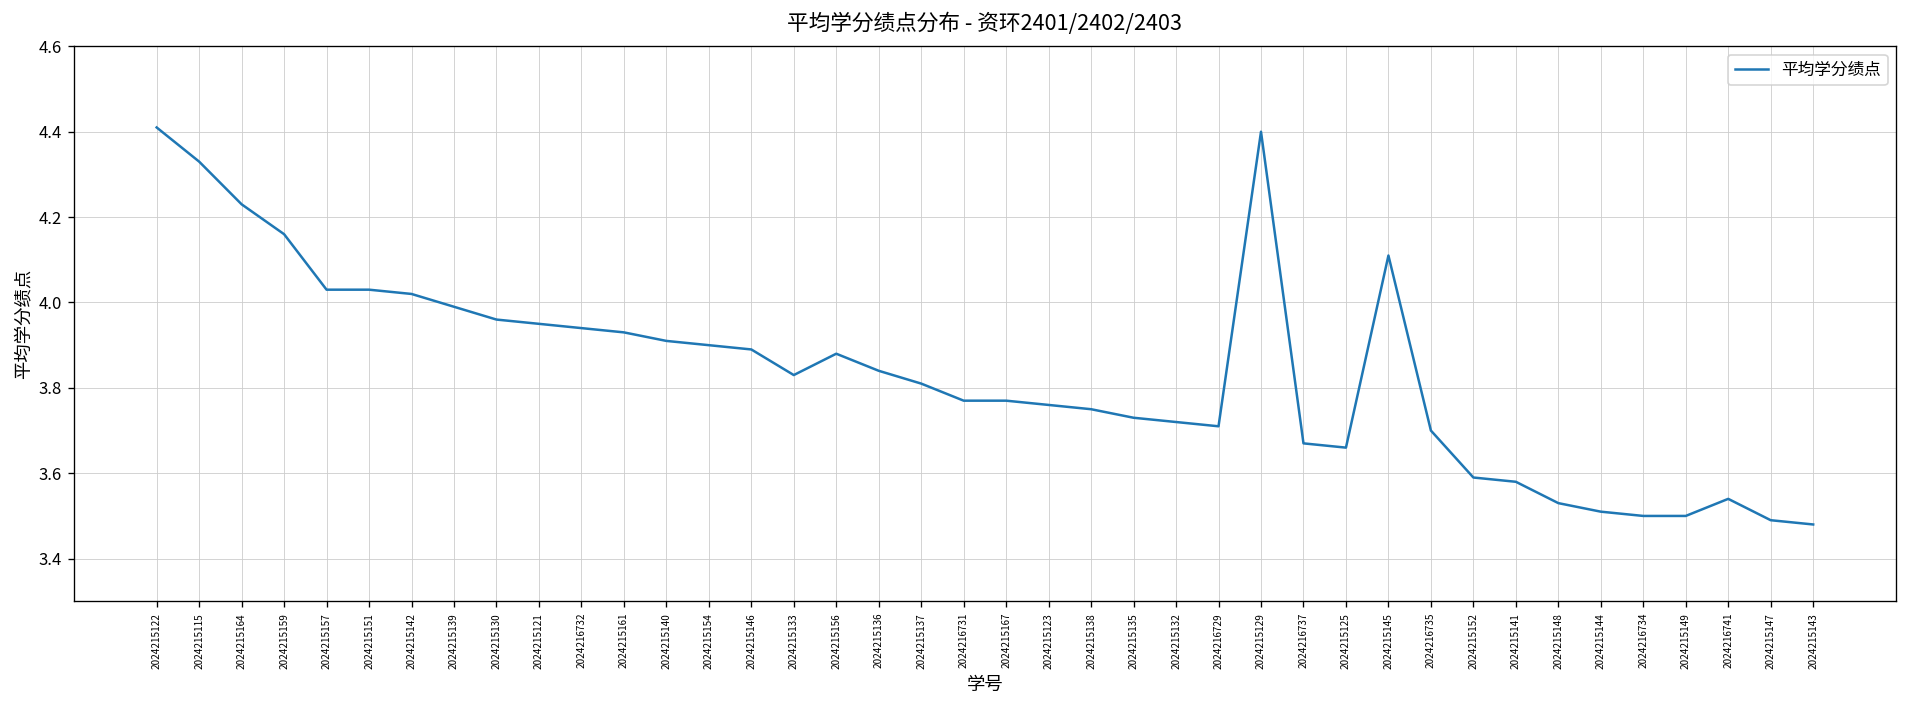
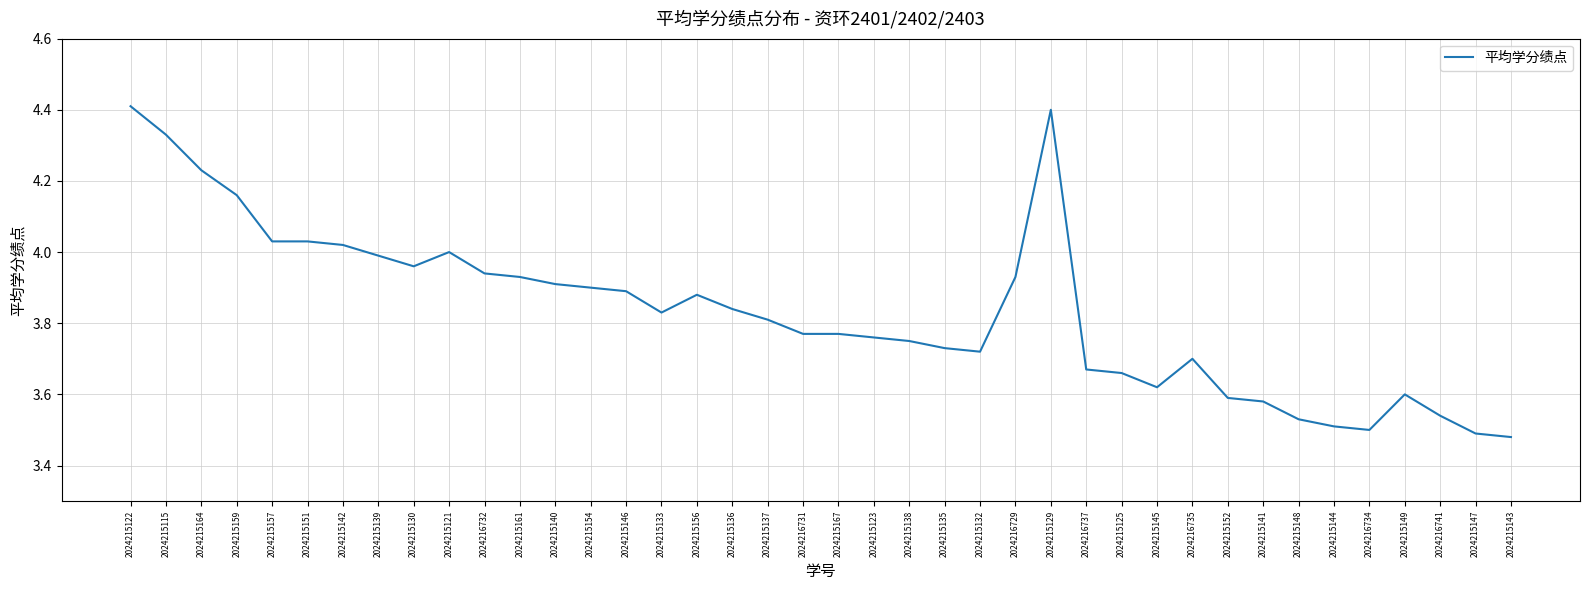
  {
    "2024215122": 4.41,
    "2024215115": 4.33,
    "2024215164": 4.23,
    "2024215159": 4.16,
    "2024215157": 4.03,
    "2024215151": 4.03,
    "2024215142": 4.02,
    "2024215139": 3.99,
    "2024215130": 3.96,
-   "2024215121": 3.95,
+   "2024215121": 4.00,
    "2024216732": 3.94,
    "2024215161": 3.93,
    "2024215140": 3.91,
    "2024215154": 3.90,
    "2024215146": 3.89,
    "2024215133": 3.83,
    "2024215156": 3.88,
    "2024215136": 3.84,
    "2024215137": 3.81,
    "2024216731": 3.77,
    "2024215167": 3.77,
    "2024215123": 3.76,
    "2024215138": 3.75,
    "2024215135": 3.73,
    "2024215132": 3.72,
-   "2024216729": 3.71,
+   "2024216729": 3.93,
    "2024215129": 4.40,
    "2024216737": 3.67,
    "2024215125": 3.66,
-   "2024215145": 4.11,
+   "2024215145": 3.62,
    "2024216735": 3.70,
    "2024215152": 3.59,
    "2024215141": 3.58,
    "2024215148": 3.53,
    "2024215144": 3.51,
    "2024216734": 3.50,
-   "2024215149": 3.5,
+   "2024215149": 3.6,
    "2024216741": 3.54,
    "2024215147": 3.49,
    "2024215143": 3.48
  }
